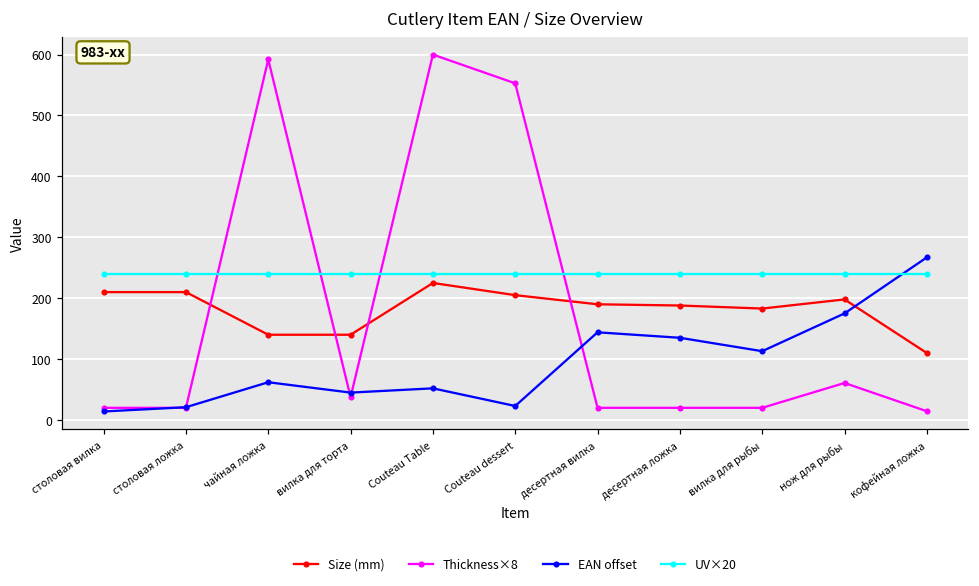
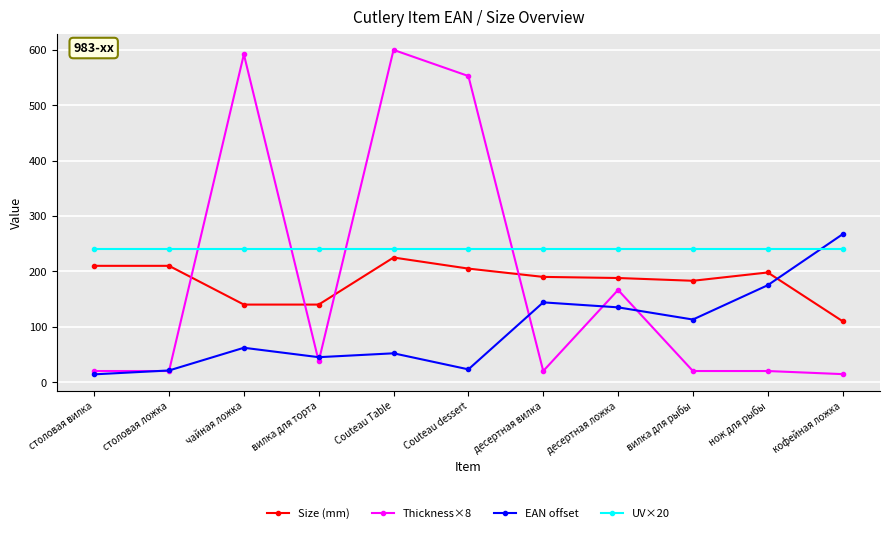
  {
    "Size (mm)": {
      "столовая вилка": 210,
      "столовая ложка": 210,
      "чайная ложка": 140,
      "вилка для торта": 140,
      "Couteau Table": 230,
      "Couteau dessert": 210,
      "десертная вилка": 190,
      "десертная ложка": 190,
      "вилка для рыбы": 180,
      "нож для рыбы": 200,
      "кофейная ложка": 110
    },
    "Thickness×8": {
      "столовая вилка": 20,
      "чайная ложка": 590,
      "вилка для торта": 40,
      "Couteau Table": 600,
      "Couteau dessert": 550,
      "десертная вилка": 20,
-     "десертная ложка": 20,
+     "десертная ложка": 170,
      "вилка для рыбы": 20,
-     "нож для рыбы": 60,
+     "нож для рыбы": 20,
      "кофейная ложка": 10
    },
    "EAN offset": {
      "столовая вилка": 10,
      "чайная ложка": 60,
      "вилка для торта": 50,
      "Couteau Table": 50,
      "Couteau dessert": 20,
      "десертная вилка": 140,
      "десертная ложка": 140,
      "вилка для рыбы": 110,
      "нож для рыбы": 180,
      "кофейная ложка": 270
    },
    "UV×20": {
      "столовая вилка": 240,
      "столовая ложка": 240,
      "чайная ложка": 240,
      "вилка для торта": 240,
      "Couteau Table": 240,
      "Couteau dessert": 240,
      "десертная вилка": 240,
      "десертная ложка": 240,
      "вилка для рыбы": 240,
      "нож для рыбы": 240,
      "кофейная ложка": 240
    }
  }
